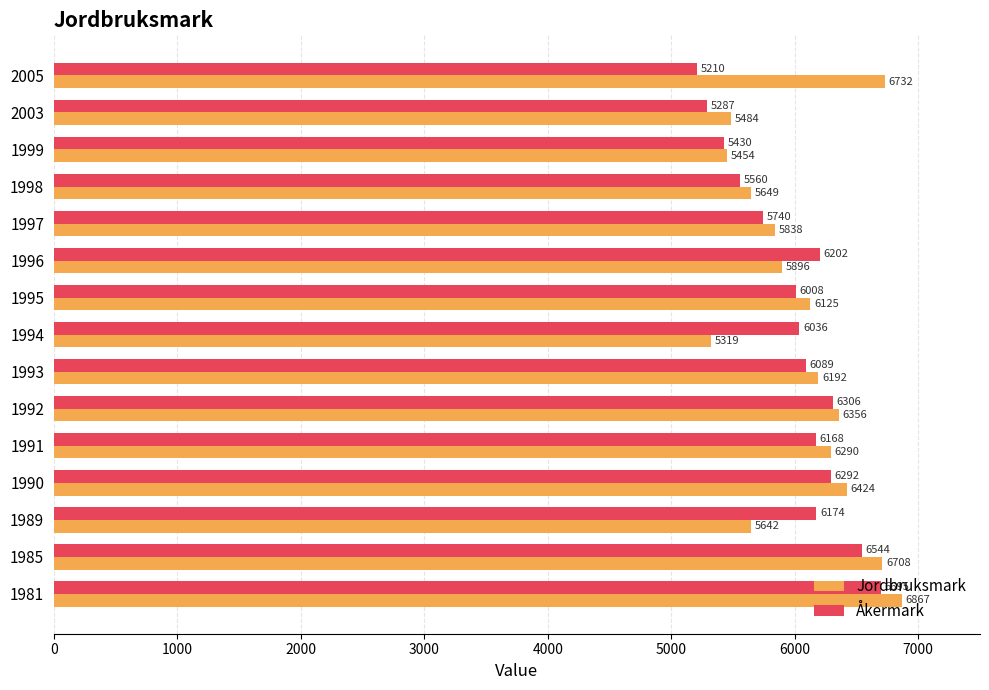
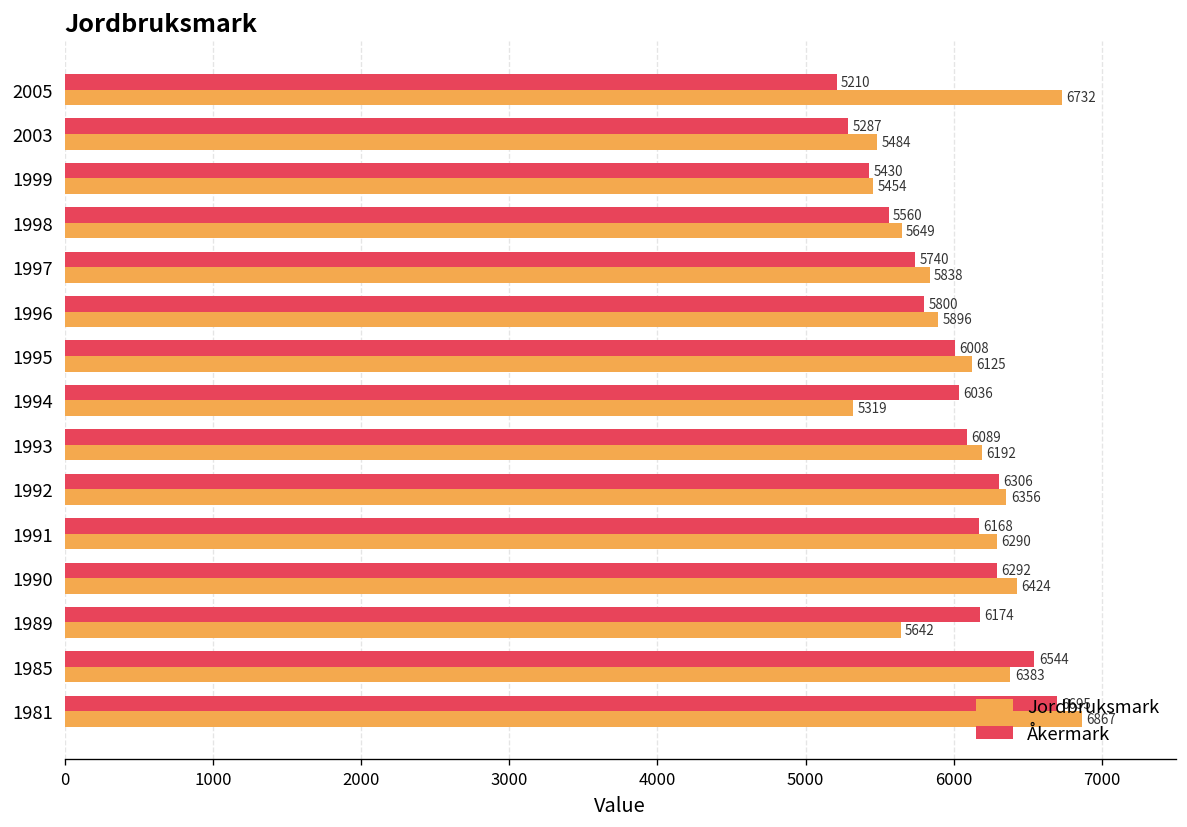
  {
    "Jordbruksmark": {
      "2005": 6732,
      "2003": 5484,
      "1999": 5454,
      "1998": 5649,
      "1997": 5838,
      "1996": 5896,
      "1995": 6125,
      "1994": 5319,
      "1993": 6192,
      "1992": 6356,
      "1991": 6290,
      "1990": 6424,
      "1989": 5642,
-     "1985": 6708,
+     "1985": 6383,
      "1981": 6867
    },
    "Åkermark": {
      "2005": 5210,
      "2003": 5287,
      "1999": 5430,
      "1998": 5560,
      "1997": 5740,
-     "1996": 6202,
+     "1996": 5800,
      "1995": 6008,
      "1994": 6036,
      "1993": 6089,
      "1992": 6306,
      "1991": 6168,
      "1990": 6292,
      "1989": 6174,
      "1985": 6544,
      "1981": 6695
    }
  }
